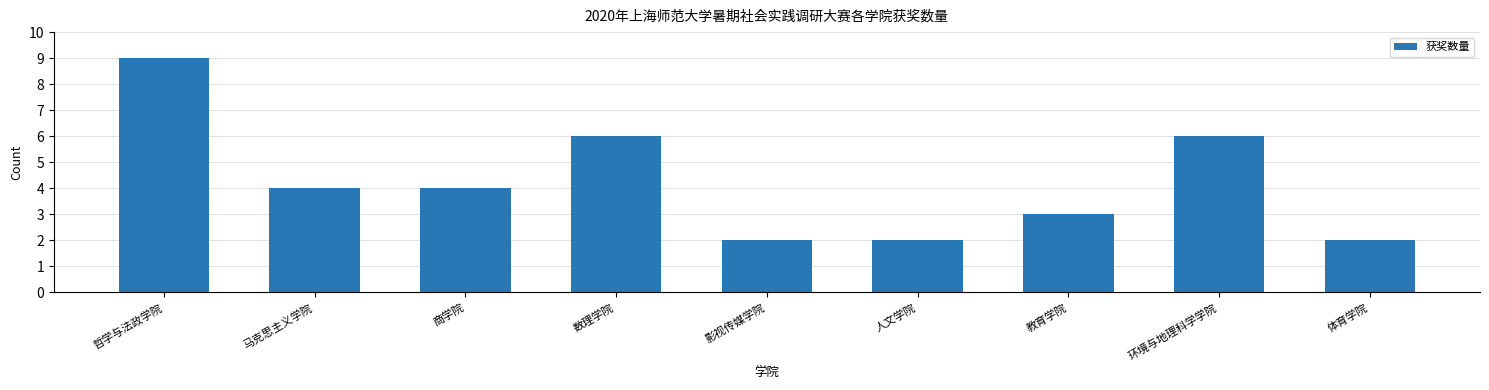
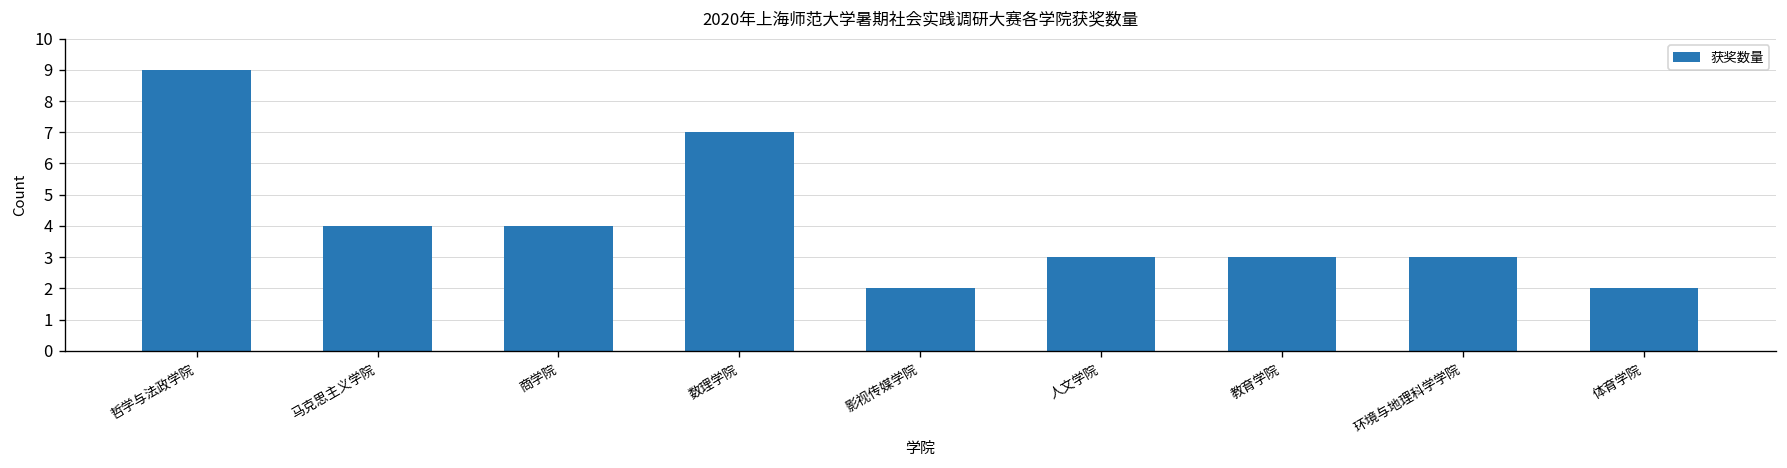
  {
    "哲学与法政学院": 9,
    "马克思主义学院": 4,
    "商学院": 4,
-   "数理学院": 6,
+   "数理学院": 7,
    "影视传媒学院": 2,
-   "人文学院": 2,
+   "人文学院": 3,
    "教育学院": 3,
-   "环境与地理科学学院": 6,
+   "环境与地理科学学院": 3,
    "体育学院": 2
  }
